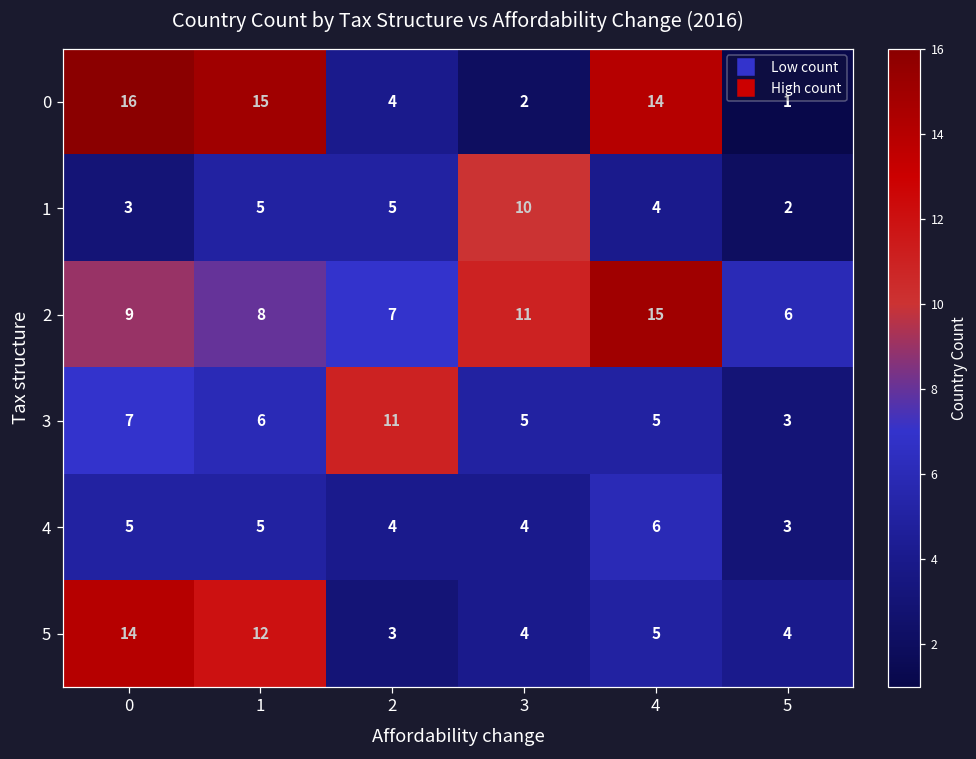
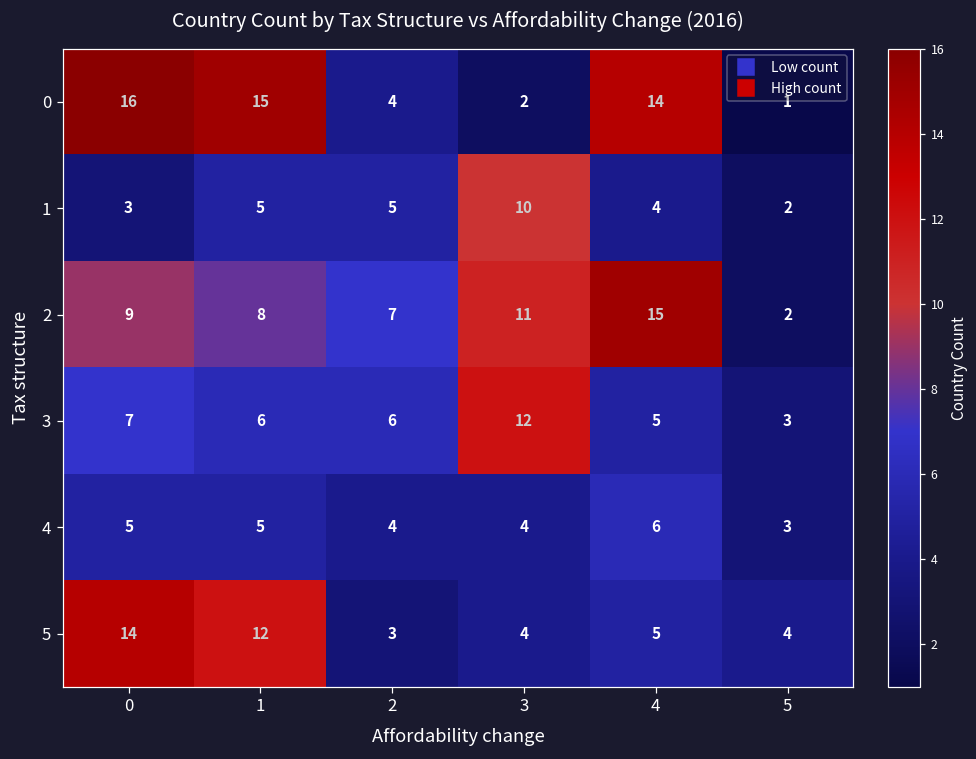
  {
    "0": {
      "0": 16,
      "1": 15,
      "2": 4,
      "3": 2,
      "4": 14
    },
    "1": {
      "0": 3,
      "1": 5,
      "2": 5,
      "3": 10,
      "4": 4,
      "5": 2
    },
    "2": {
      "0": 9,
      "1": 8,
      "2": 7,
      "3": 11,
      "4": 15,
-     "5": 6
+     "5": 2
    },
    "3": {
      "0": 7,
      "1": 6,
-     "2": 11,
-     "3": 5,
+     "2": 6,
+     "3": 12,
      "4": 5,
      "5": 3
    },
    "4": {
      "0": 5,
      "1": 5,
      "2": 4,
      "3": 4,
      "4": 6,
      "5": 3
    },
    "5": {
      "0": 14,
      "1": 12,
      "2": 3,
      "3": 4,
      "4": 5,
      "5": 4
    }
  }
